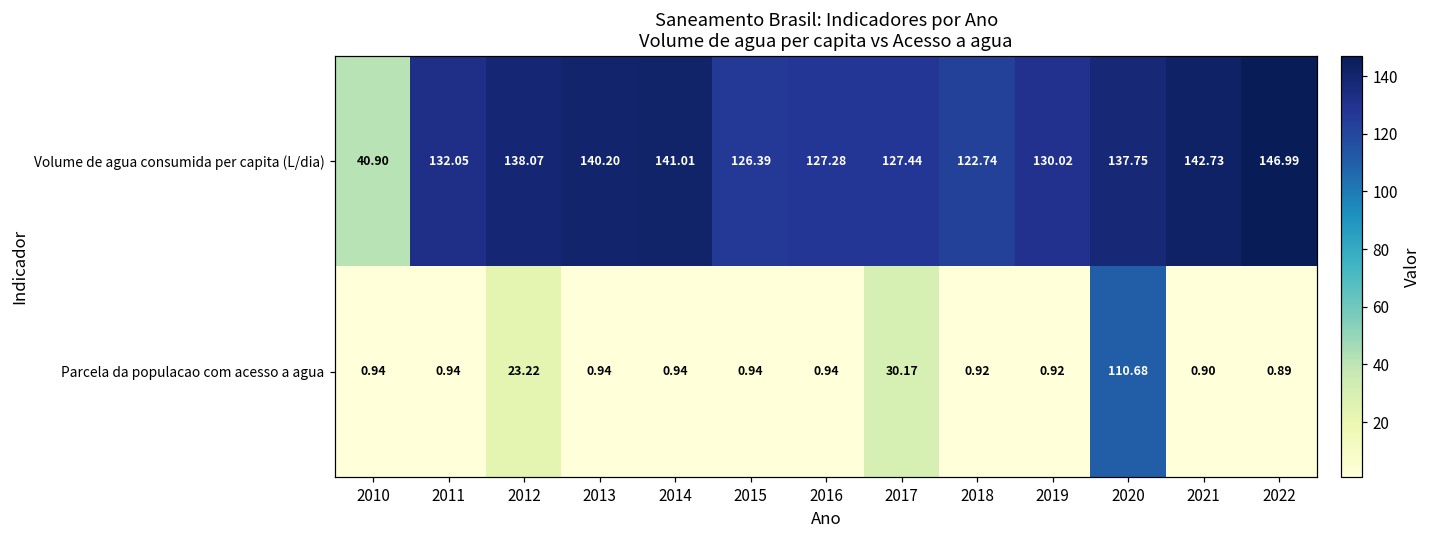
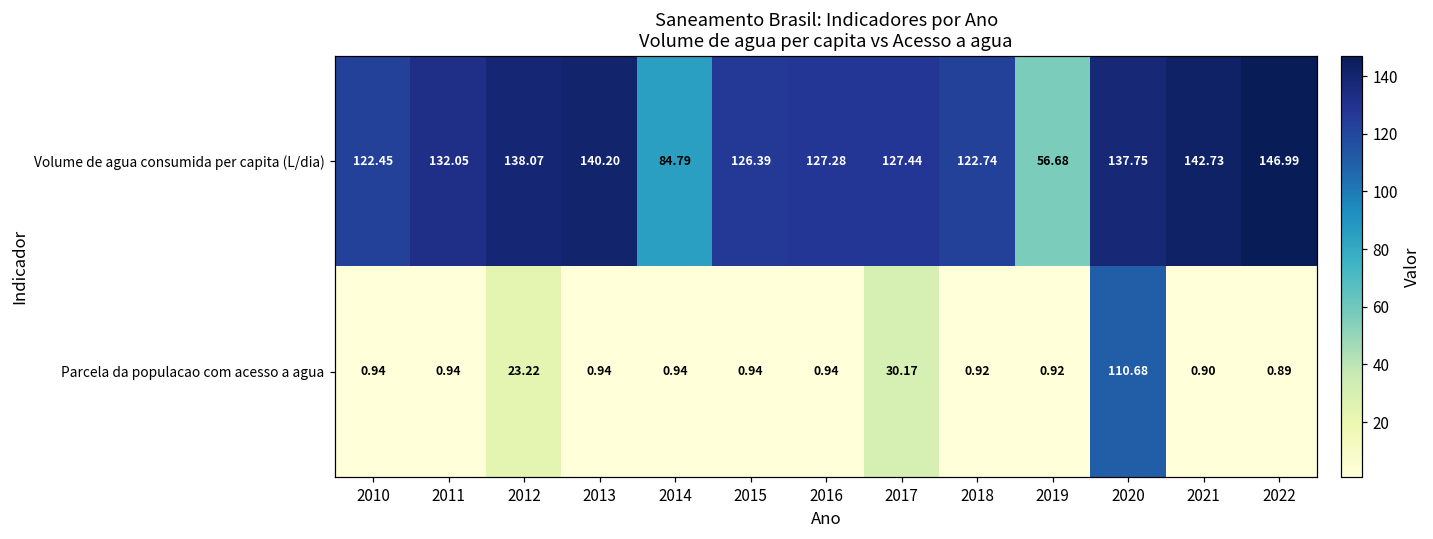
  {
    "Volume de agua consumida per capita (L/dia)": {
-     "2010": 40.90,
+     "2010": 122.45,
      "2011": 132.05,
      "2012": 138.07,
      "2013": 140.20,
-     "2014": 141.01,
+     "2014": 84.79,
      "2015": 126.39,
      "2016": 127.28,
      "2017": 127.44,
      "2018": 122.74,
-     "2019": 130.02,
+     "2019": 56.68,
      "2020": 137.75,
      "2021": 142.73,
      "2022": 146.99
    },
    "Parcela da populacao com acesso a agua": {
      "2010": 0.94,
      "2011": 0.94,
      "2012": 23.22,
      "2013": 0.94,
      "2014": 0.94,
      "2015": 0.94,
      "2016": 0.94,
      "2017": 30.17,
      "2018": 0.92,
      "2019": 0.92,
      "2020": 110.68,
      "2021": 0.90,
      "2022": 0.89
    }
  }
